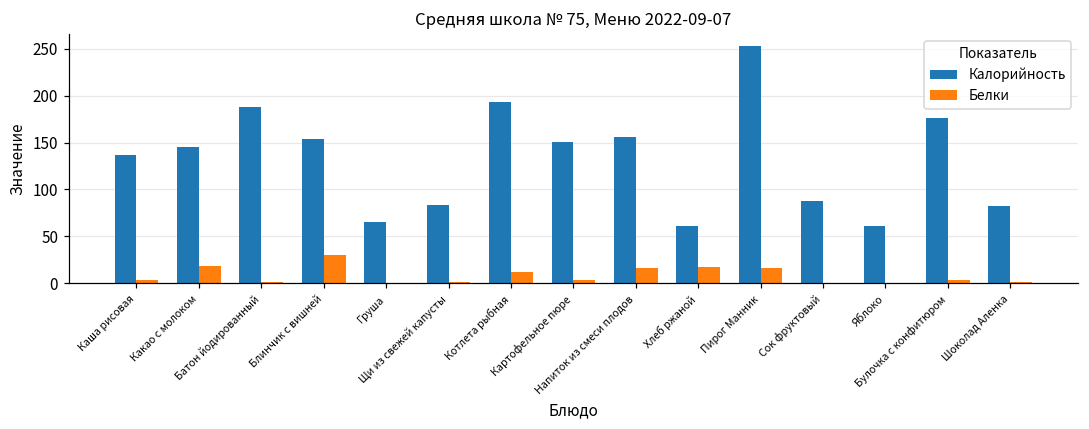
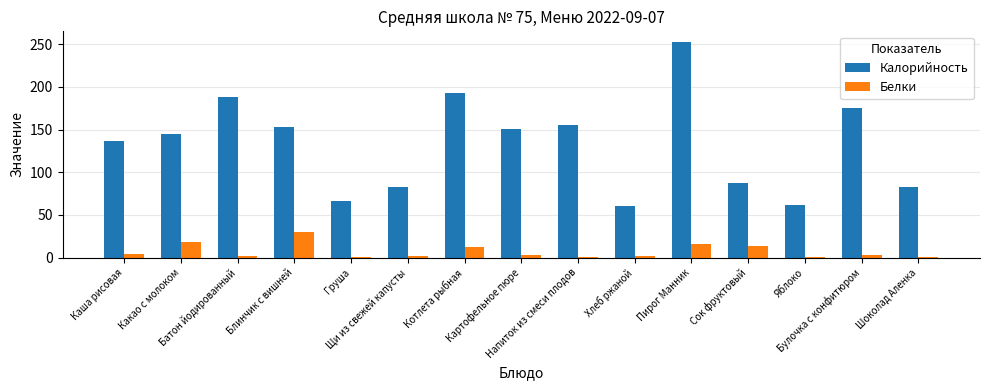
  {
    "Калорийность": {
      "Каша рисовая": 140,
      "Какао с молоком": 150,
      "Батон йодированный": 190,
      "Блинчик с вишней": 150,
      "Груша": 70,
      "Щи из свежей капусты": 80,
      "Котлета рыбная": 190,
      "Картофельное пюре": 150,
      "Напиток из смеси плодов": 160,
      "Хлеб ржаной": 60,
      "Пирог Манник": 250,
      "Сок фруктовый": 90,
      "Яблоко": 60,
      "Булочка с конфитюром": 180,
      "Шоколад Аленка": 80
    },
    "Белки": {
      "Каша рисовая": 0,
      "Какао с молоком": 20,
      "Блинчик с вишней": 30,
      "Котлета рыбная": 10,
      "Картофельное пюре": 0,
-     "Напиток из смеси плодов": 20,
-     "Хлеб ржаной": 20,
+     "Напиток из смеси плодов": 0,
+     "Хлеб ржаной": 0,
      "Пирог Манник": 20,
-     "Сок фруктовый": 0,
+     "Сок фруктовый": 10,
      "Булочка с конфитюром": 0
    }
  }
